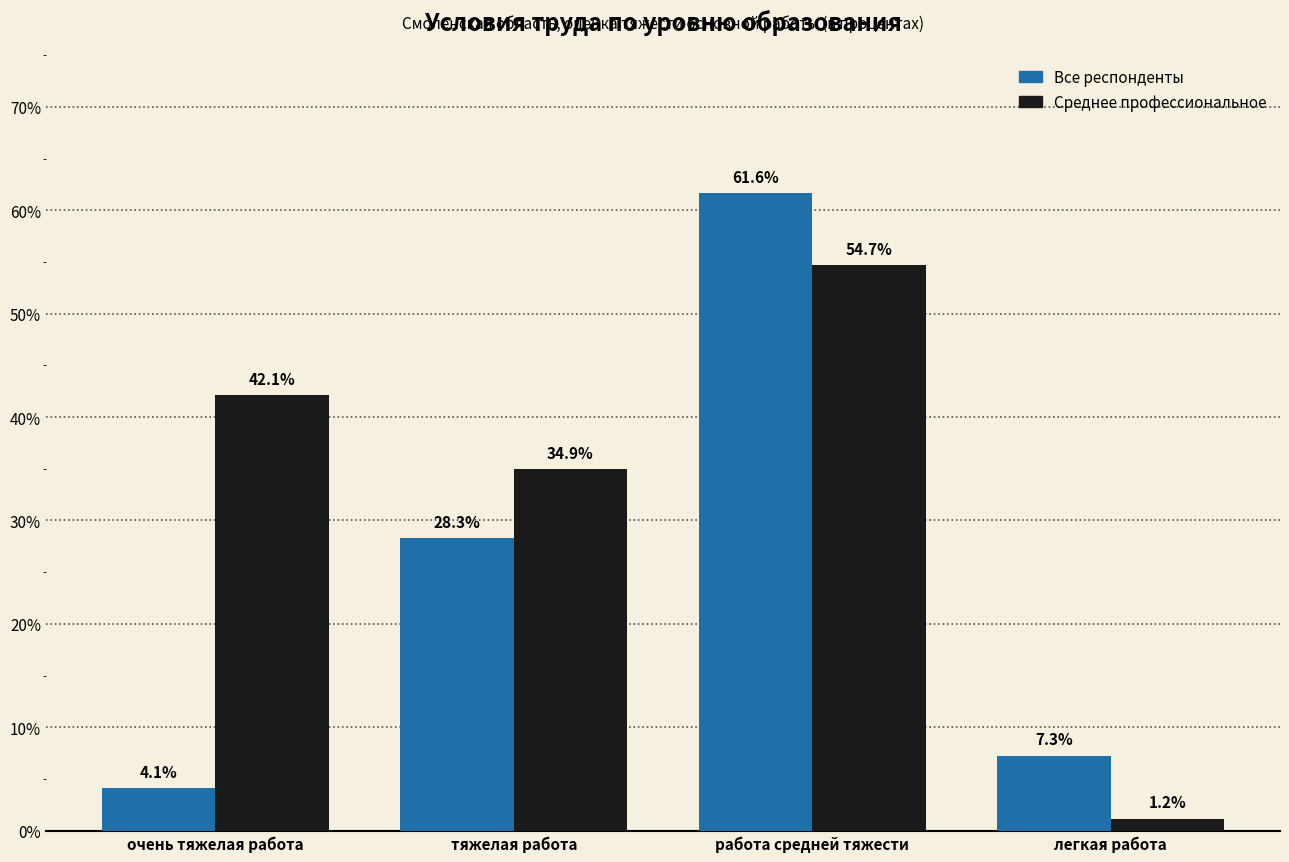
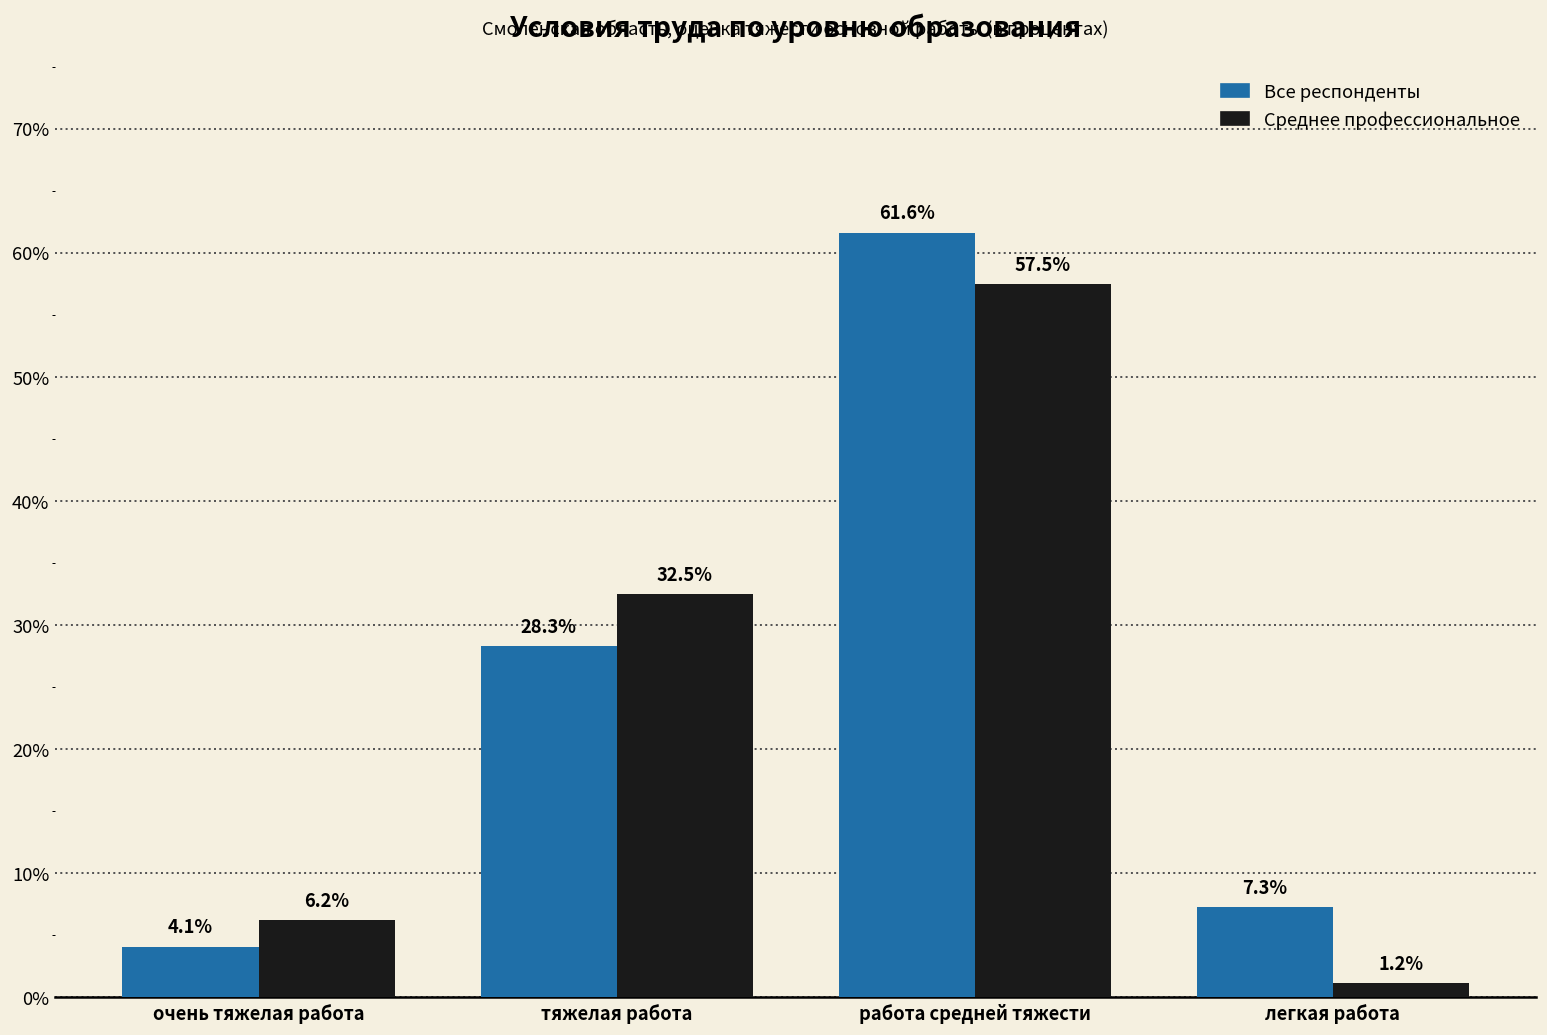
  {
    "Все респонденты": {
      "очень тяжелая работа": "4.1%",
      "тяжелая работа": "28.3%",
      "работа средней тяжести": "61.6%",
      "легкая работа": "7.3%"
    },
    "Среднее профессиональное": {
-     "очень тяжелая работа": "42.1%",
-     "тяжелая работа": "34.9%",
-     "работа средней тяжести": "54.7%",
+     "очень тяжелая работа": "6.2%",
+     "тяжелая работа": "32.5%",
+     "работа средней тяжести": "57.5%",
      "легкая работа": "1.2%"
    }
  }
